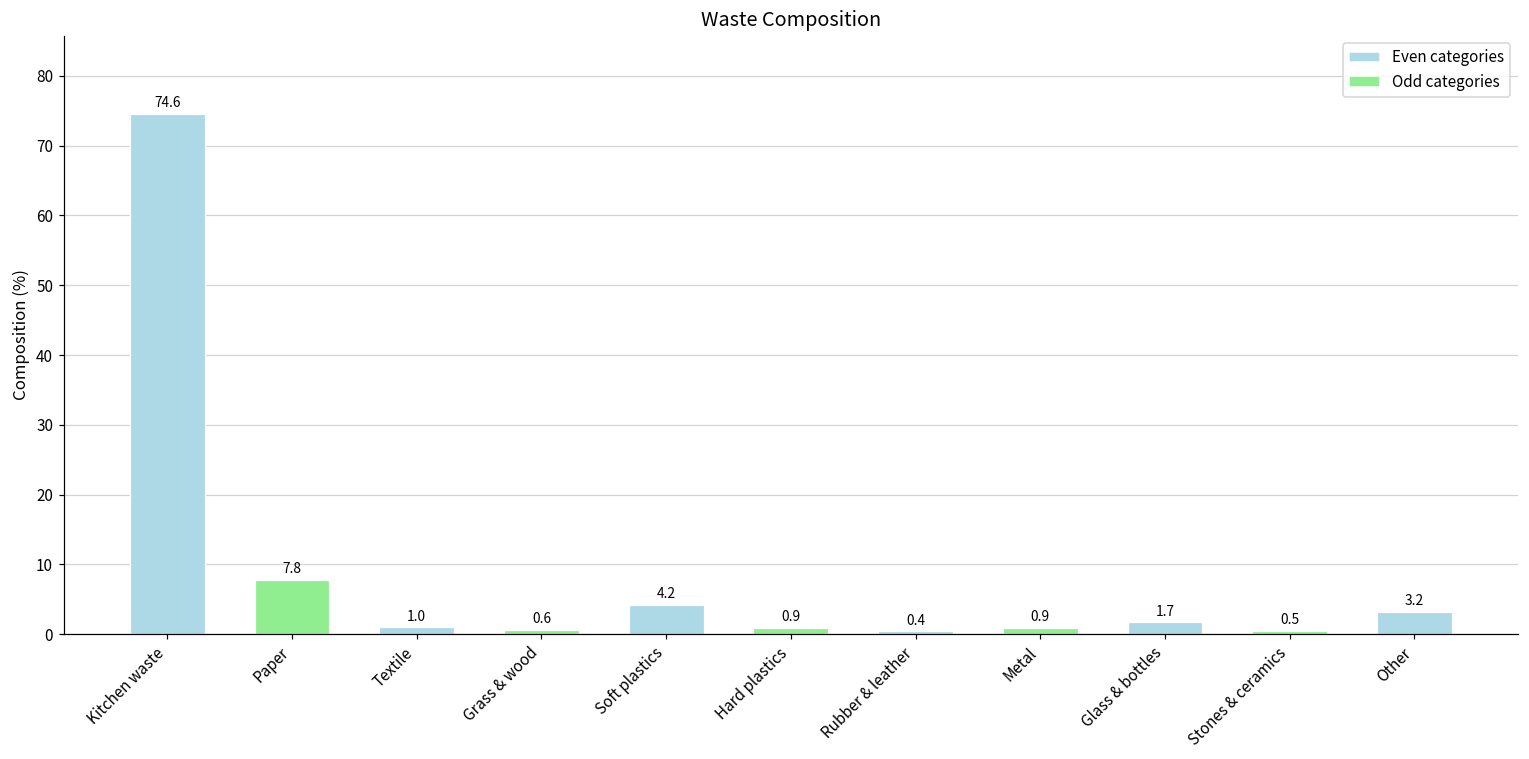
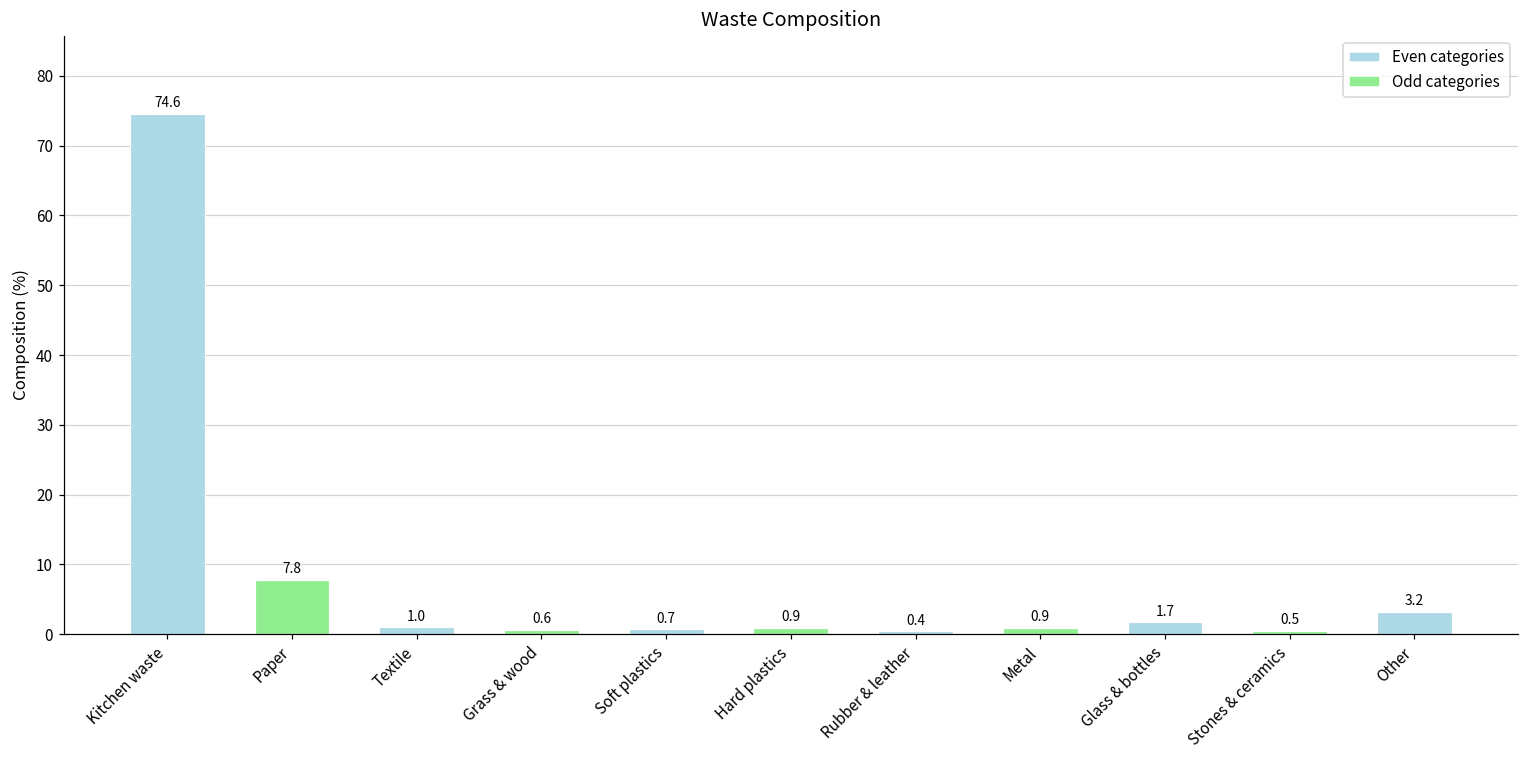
  {
    "Kitchen waste": 74.6,
    "Paper": 7.8,
    "Textile": 1.0,
    "Grass & wood": 0.6,
-   "Soft plastics": 4.2,
+   "Soft plastics": 0.7,
    "Hard plastics": 0.9,
    "Rubber & leather": 0.4,
    "Metal": 0.9,
    "Glass & bottles": 1.7,
    "Stones & ceramics": 0.5,
    "Other": 3.2
  }
